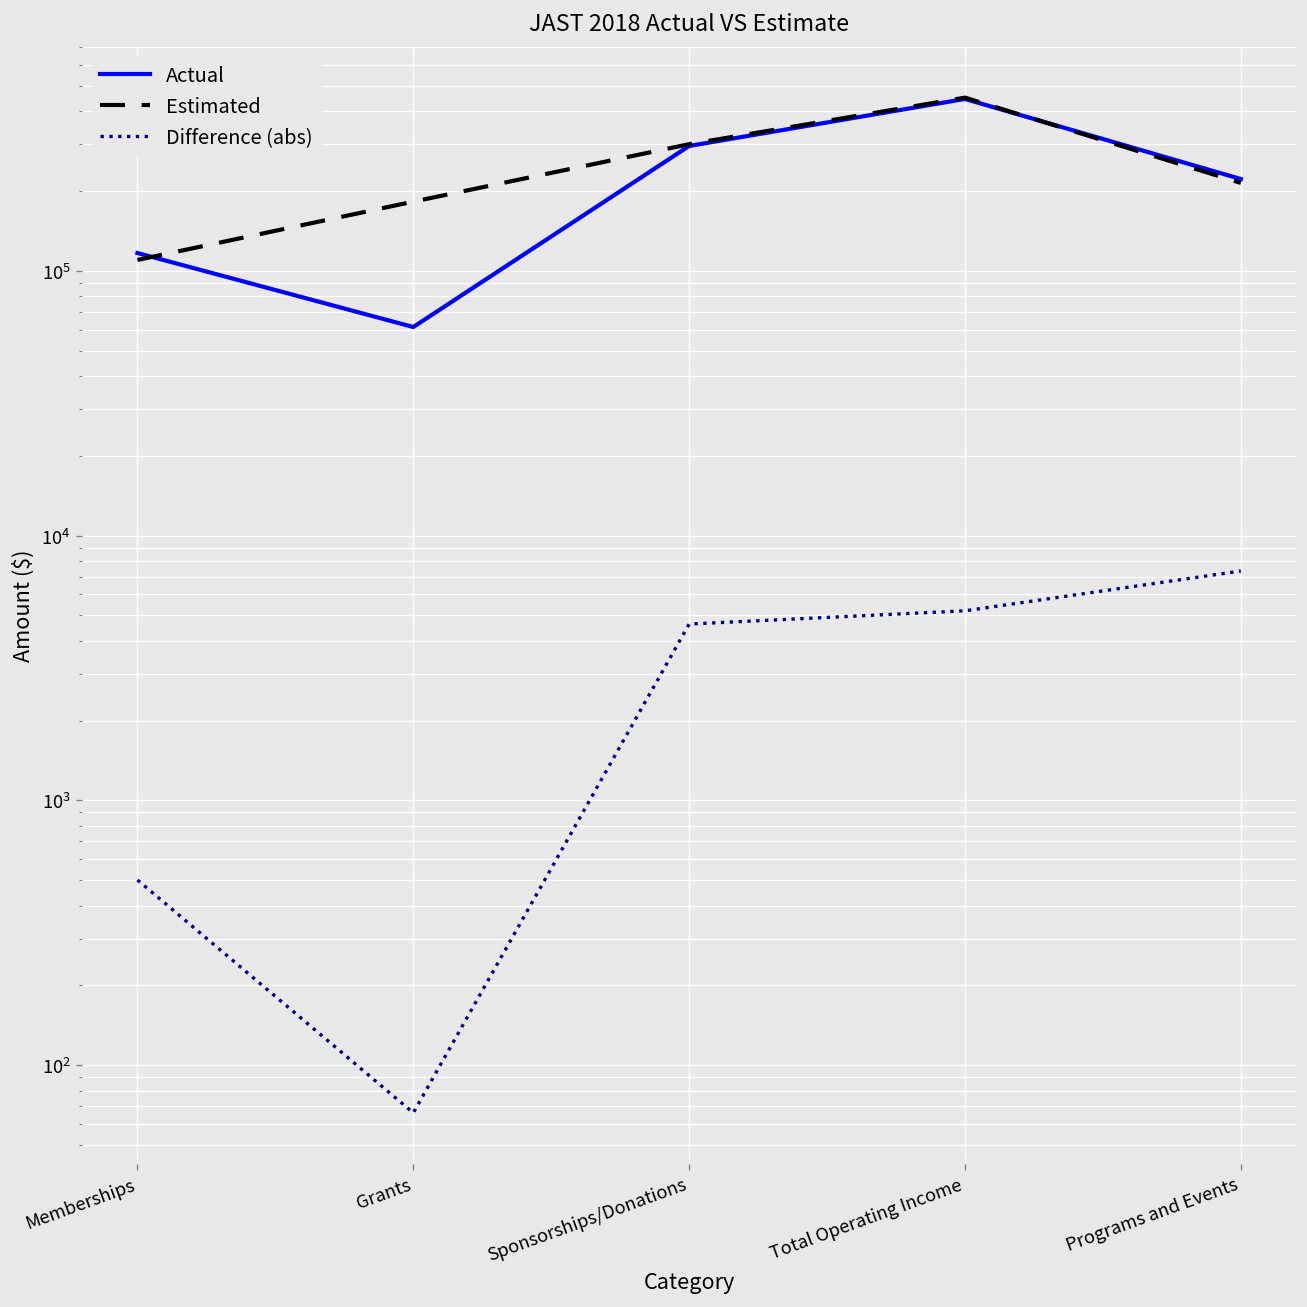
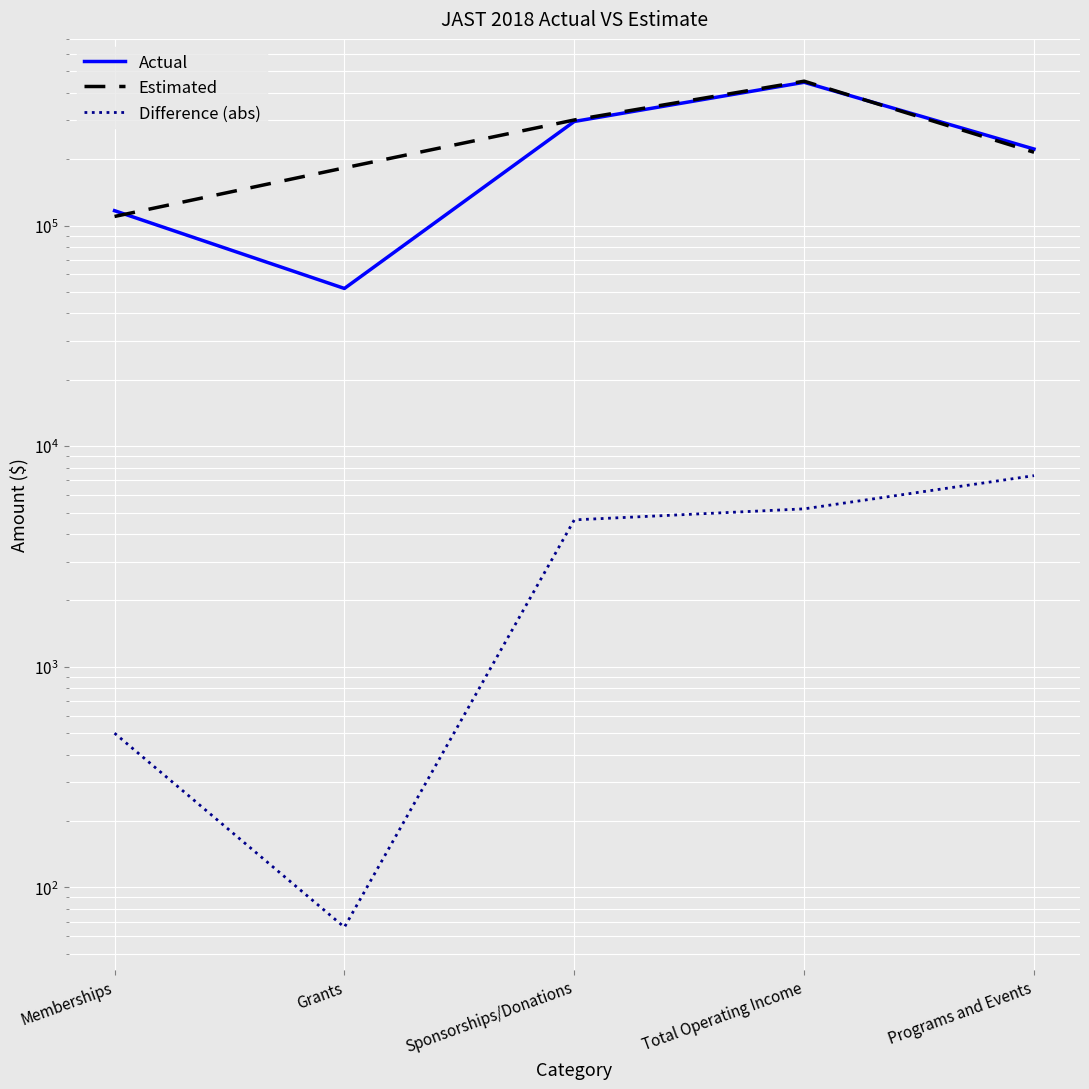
  {
    "Actual": {
      "Memberships": 120000,
-     "Grants": 61000,
+     "Grants": 52000,
      "Programs and Events": 220000
    },
    "Estimated": {
      "Memberships": 110000,
      "Grants": 180000,
      "Programs and Events": 210000
    },
    "Difference (abs)": {
      "Memberships": 500,
      "Grants": 66,
      "Sponsorships/Donations": 4600,
      "Total Operating Income": 5200,
      "Programs and Events": 7300
    }
  }
